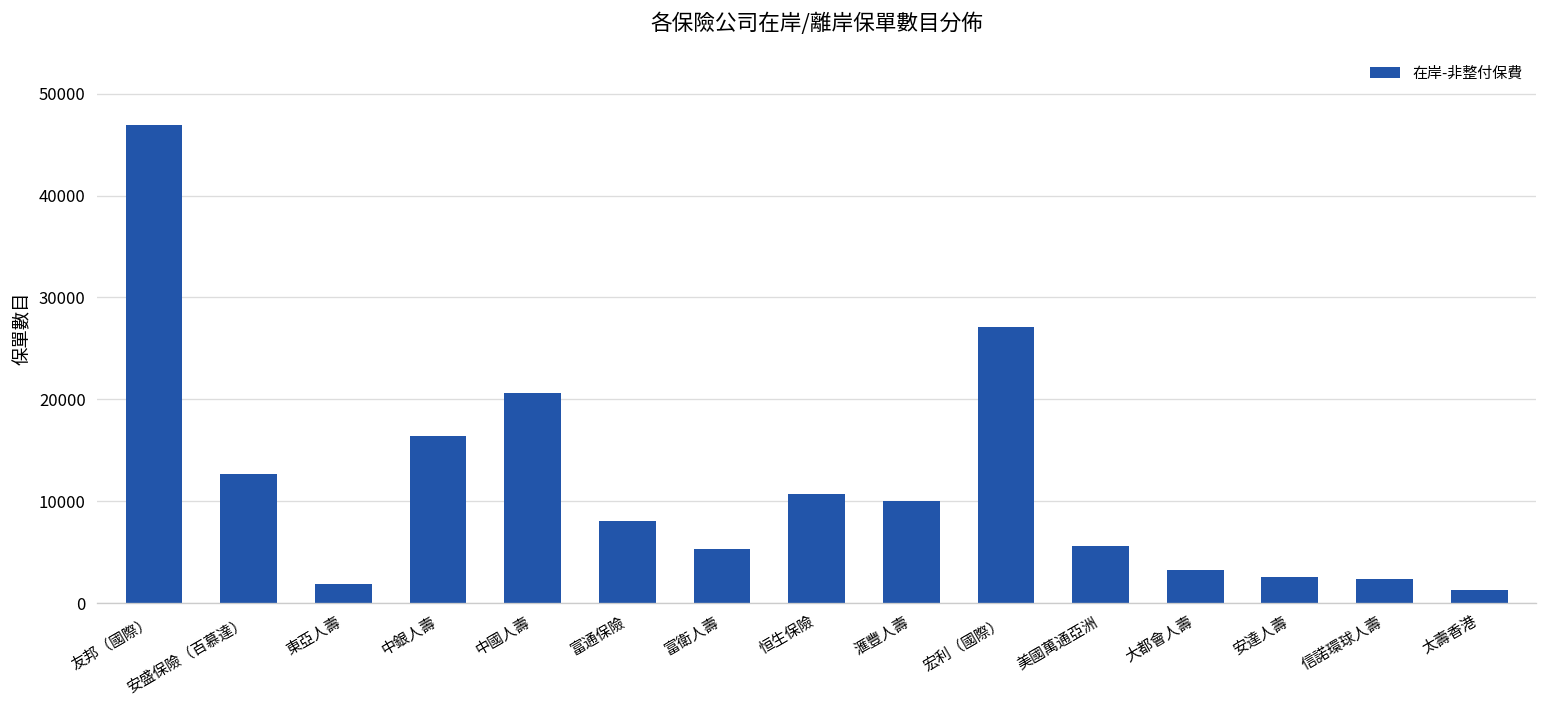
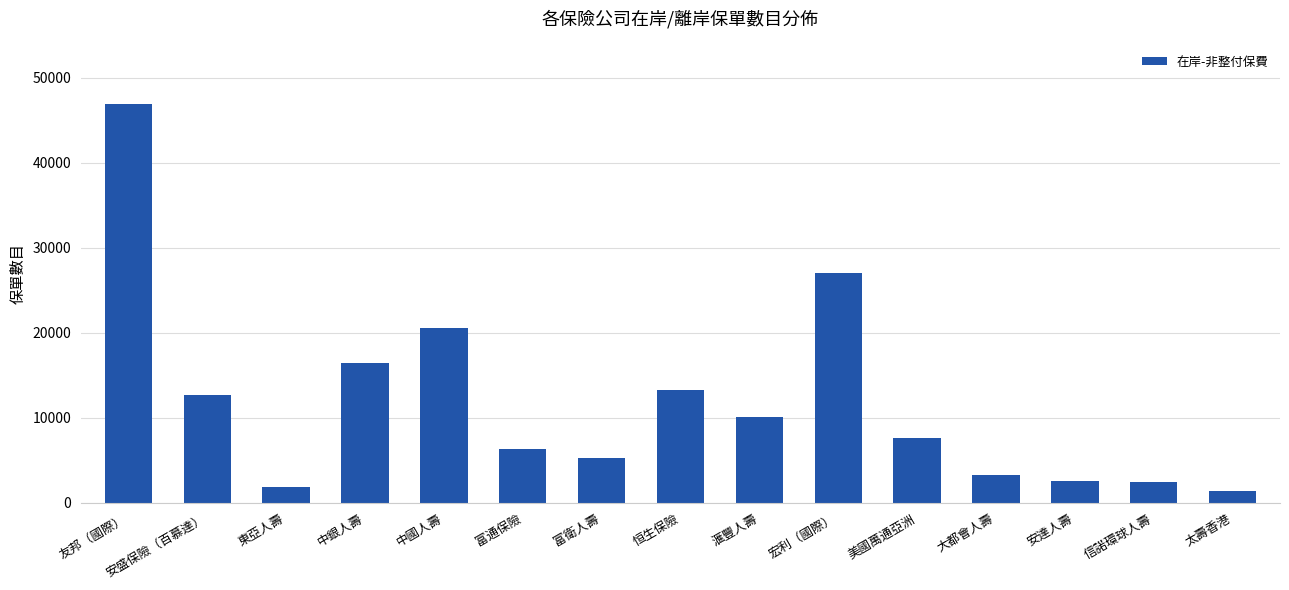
  {
    "友邦（國際）": 47000,
    "安盛保險（百慕達）": 13000,
    "東亞人壽": 2000,
    "中銀人壽": 16000,
    "中國人壽": 21000,
-   "富通保險": 8000,
+   "富通保險": 6000,
    "富衛人壽": 5000,
-   "恒生保險": 11000,
+   "恒生保險": 13000,
    "滙豐人壽": 10000,
    "宏利（國際）": 27000,
-   "美國萬通亞洲": 6000,
+   "美國萬通亞洲": 8000,
    "大都會人壽": 3000,
    "安達人壽": 3000,
    "信諾環球人壽": 2000,
    "太壽香港": 1000
  }
